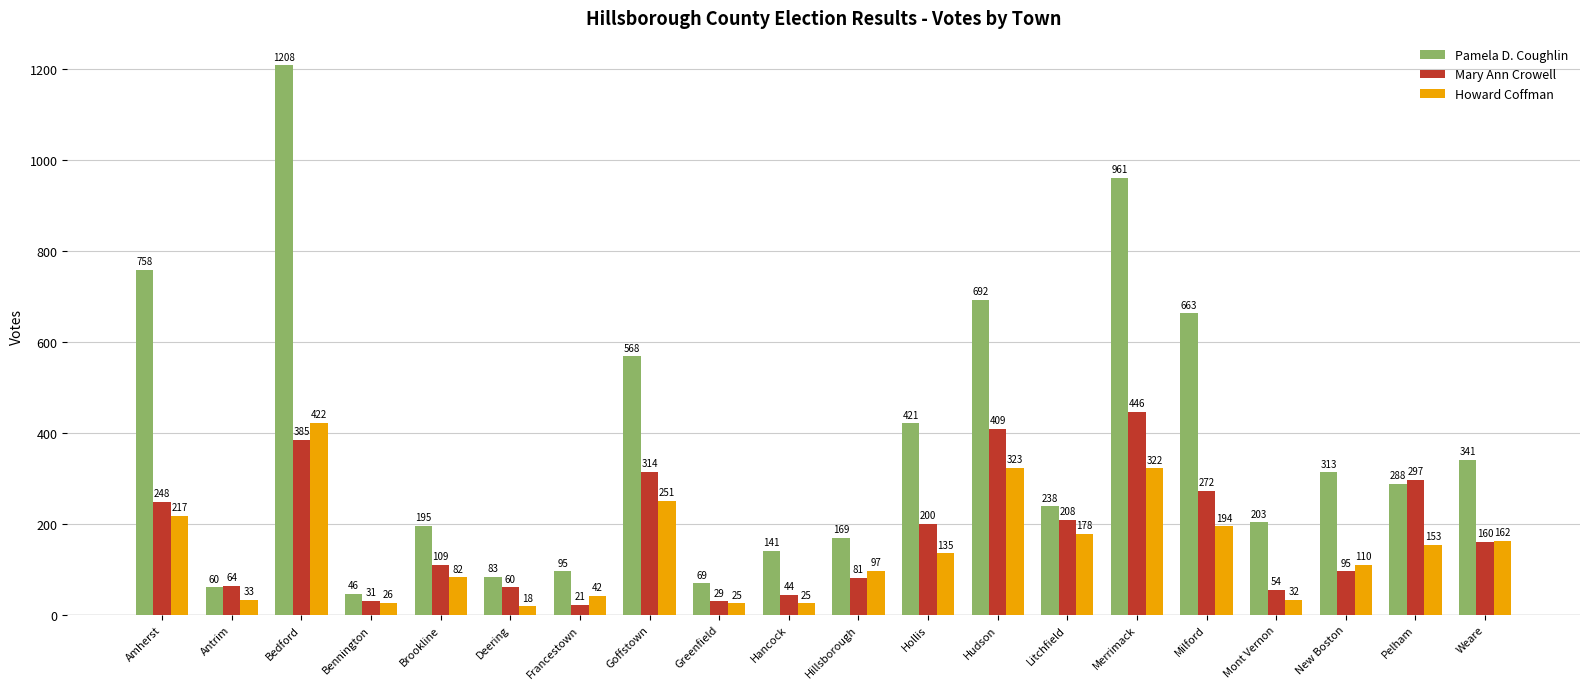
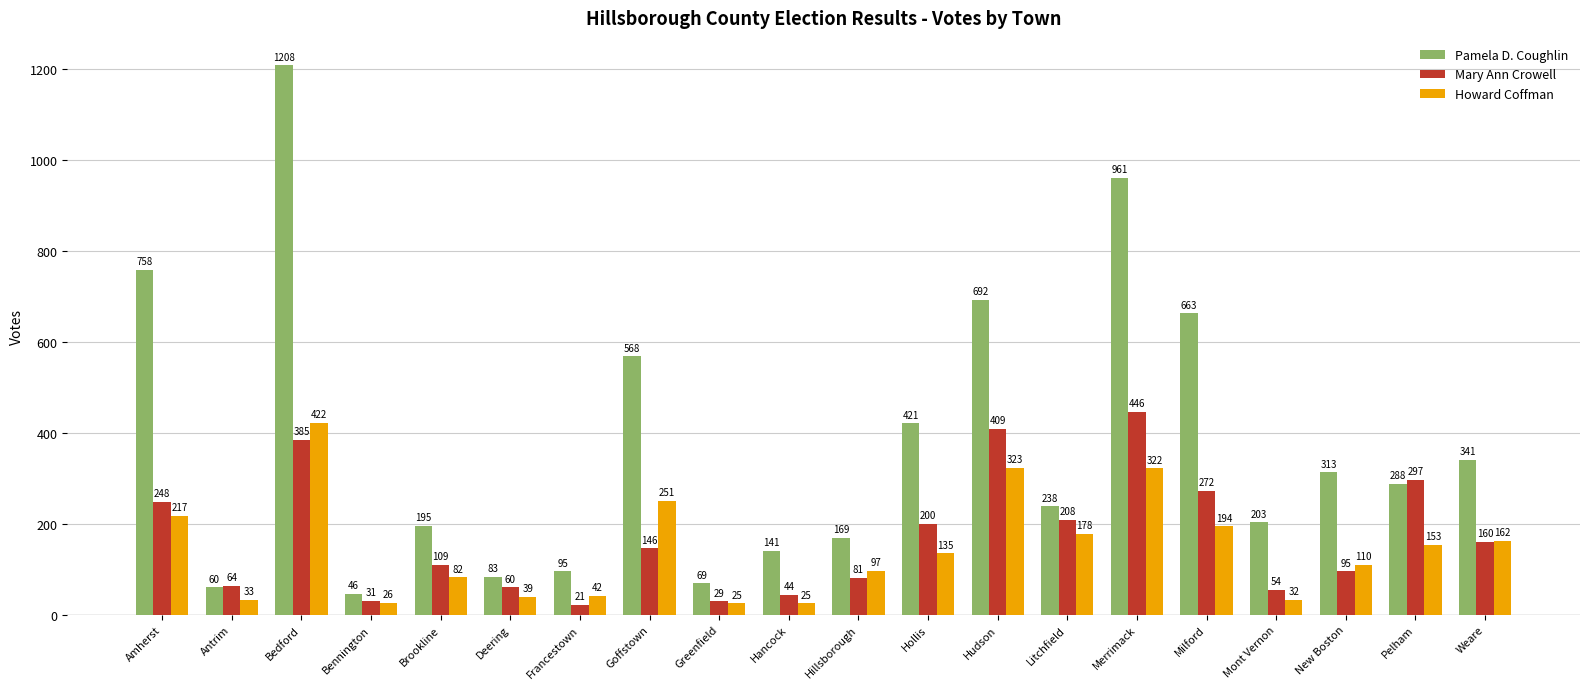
  {
    "Pamela D. Coughlin": {
      "Amherst": 758,
      "Antrim": 60,
      "Bedford": 1208,
      "Bennington": 46,
      "Brookline": 195,
      "Deering": 83,
      "Francestown": 95,
      "Goffstown": 568,
      "Greenfield": 69,
      "Hancock": 141,
      "Hillsborough": 169,
      "Hollis": 421,
      "Hudson": 692,
      "Litchfield": 238,
      "Merrimack": 961,
      "Milford": 663,
      "Mont Vernon": 203,
      "New Boston": 313,
      "Pelham": 288,
      "Weare": 341
    },
    "Mary Ann Crowell": {
      "Amherst": 248,
      "Antrim": 64,
      "Bedford": 385,
      "Bennington": 31,
      "Brookline": 109,
      "Deering": 60,
      "Francestown": 21,
-     "Goffstown": 314,
+     "Goffstown": 146,
      "Greenfield": 29,
      "Hancock": 44,
      "Hillsborough": 81,
      "Hollis": 200,
      "Hudson": 409,
      "Litchfield": 208,
      "Merrimack": 446,
      "Milford": 272,
      "Mont Vernon": 54,
      "New Boston": 95,
      "Pelham": 297,
      "Weare": 160
    },
    "Howard Coffman": {
      "Amherst": 217,
      "Antrim": 33,
      "Bedford": 422,
      "Bennington": 26,
      "Brookline": 82,
-     "Deering": 18,
+     "Deering": 39,
      "Francestown": 42,
      "Goffstown": 251,
      "Greenfield": 25,
      "Hancock": 25,
      "Hillsborough": 97,
      "Hollis": 135,
      "Hudson": 323,
      "Litchfield": 178,
      "Merrimack": 322,
      "Milford": 194,
      "Mont Vernon": 32,
      "New Boston": 110,
      "Pelham": 153,
      "Weare": 162
    }
  }
